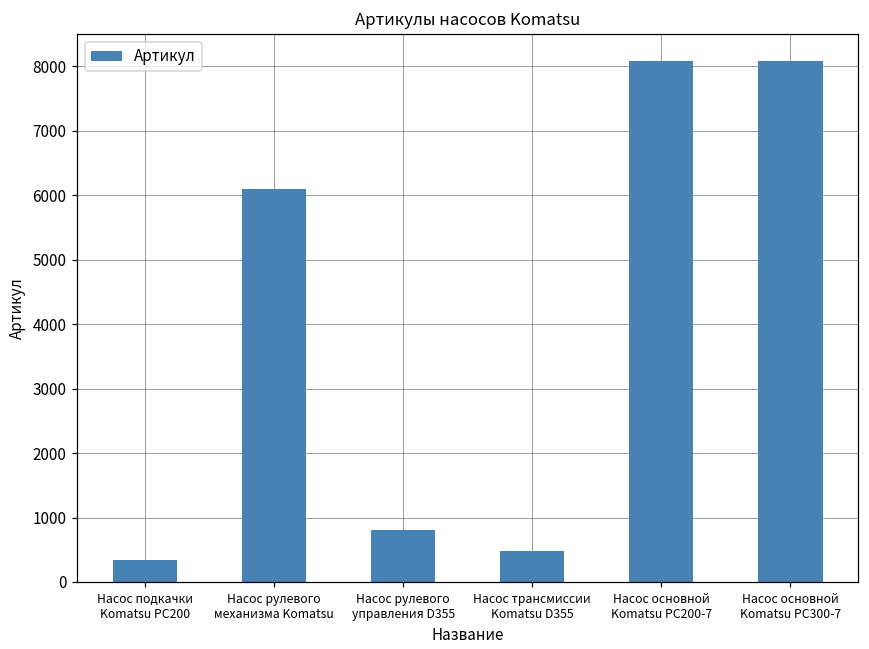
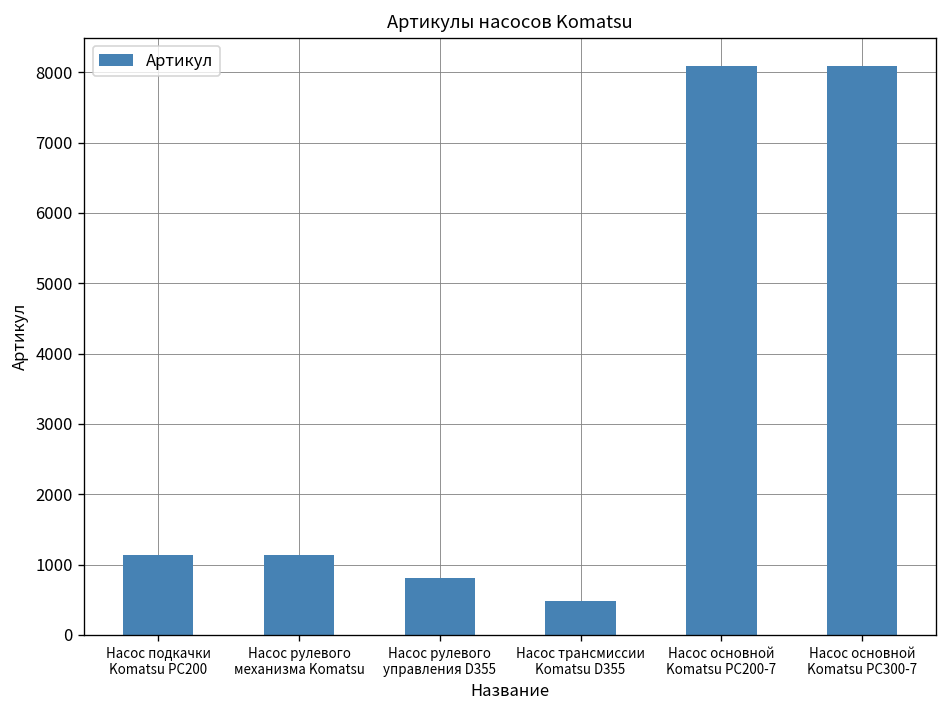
  {
-   "Насос подкачки Komatsu PC200": 300,
-   "Насос рулевого механизма Komatsu": 6100,
+   "Насос подкачки Komatsu PC200": 1100,
+   "Насос рулевого механизма Komatsu": 1100,
    "Насос рулевого управления D355": 800,
    "Насос трансмиссии Komatsu D355": 500,
    "Насос основной Komatsu PC200-7": 8100,
    "Насос основной Komatsu PC300-7": 8100
  }
